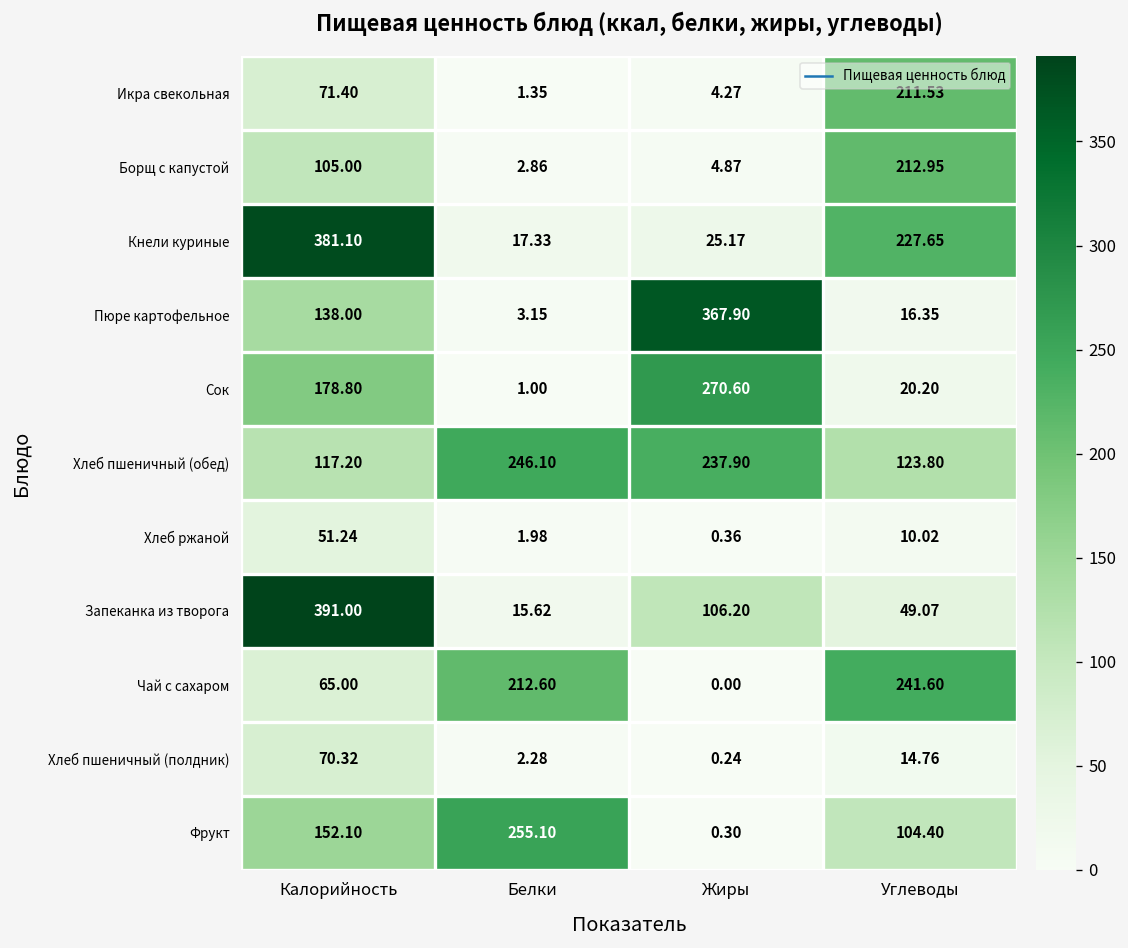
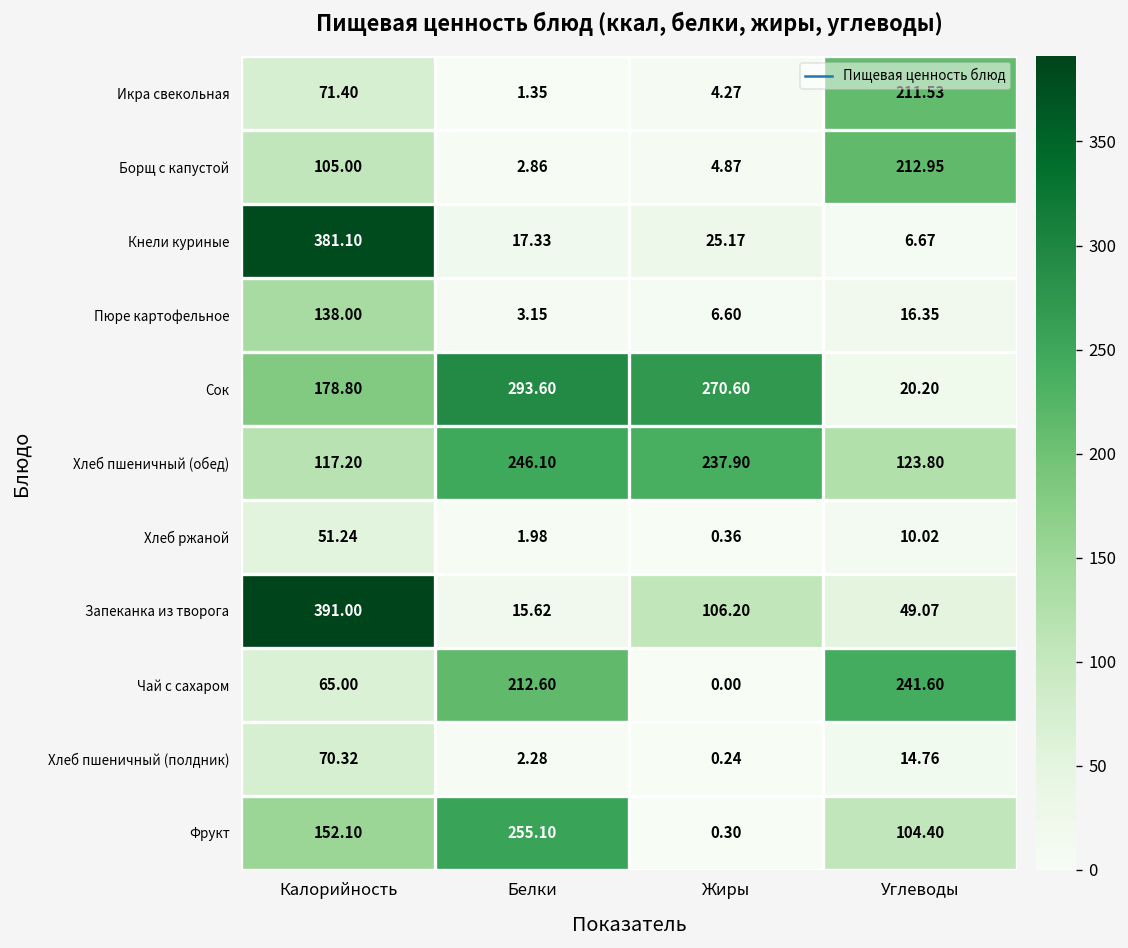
  {
    "Икра свекольная": {
      "Калорийность": 71.40,
      "Белки": 1.35,
      "Жиры": 4.27
    },
    "Борщ с капустой": {
      "Калорийность": 105.00,
      "Белки": 2.86,
      "Жиры": 4.87,
      "Углеводы": 212.95
    },
    "Кнели куриные": {
      "Калорийность": 381.10,
      "Белки": 17.33,
      "Жиры": 25.17,
-     "Углеводы": 227.65
+     "Углеводы": 6.67
    },
    "Пюре картофельное": {
      "Калорийность": 138.00,
      "Белки": 3.15,
-     "Жиры": 367.90,
+     "Жиры": 6.60,
      "Углеводы": 16.35
    },
    "Сок": {
      "Калорийность": 178.80,
-     "Белки": 1.00,
+     "Белки": 293.60,
      "Жиры": 270.60,
      "Углеводы": 20.20
    },
    "Хлеб пшеничный (обед)": {
      "Калорийность": 117.20,
      "Белки": 246.10,
      "Жиры": 237.90,
      "Углеводы": 123.80
    },
    "Хлеб ржаной": {
      "Калорийность": 51.24,
      "Белки": 1.98,
      "Жиры": 0.36,
      "Углеводы": 10.02
    },
    "Запеканка из творога": {
      "Калорийность": 391.00,
      "Белки": 15.62,
      "Жиры": 106.20,
      "Углеводы": 49.07
    },
    "Чай с сахаром": {
      "Калорийность": 65.00,
      "Белки": 212.60,
      "Жиры": 0.00,
      "Углеводы": 241.60
    },
    "Хлеб пшеничный (полдник)": {
      "Калорийность": 70.32,
      "Белки": 2.28,
      "Жиры": 0.24,
      "Углеводы": 14.76
    },
    "Фрукт": {
      "Калорийность": 152.10,
      "Белки": 255.10,
      "Жиры": 0.30,
      "Углеводы": 104.40
    }
  }
